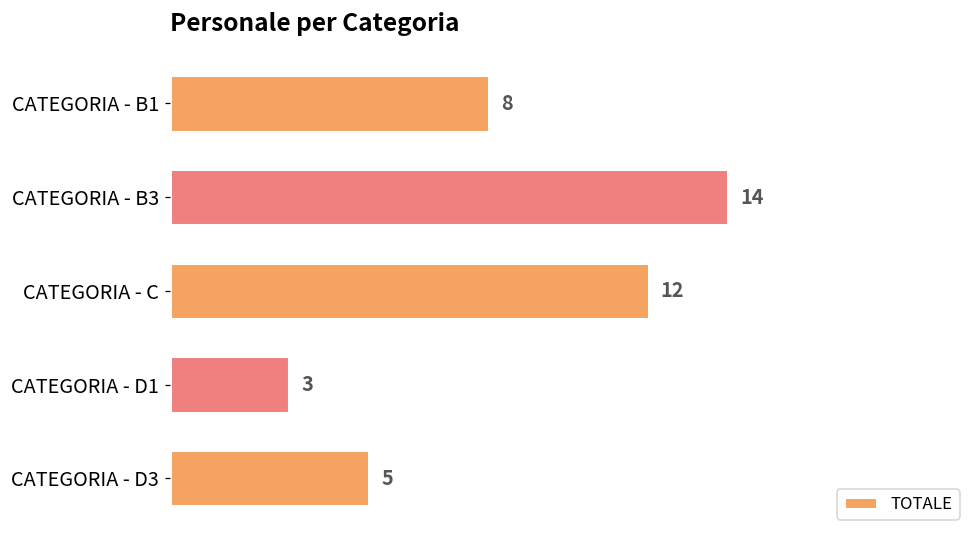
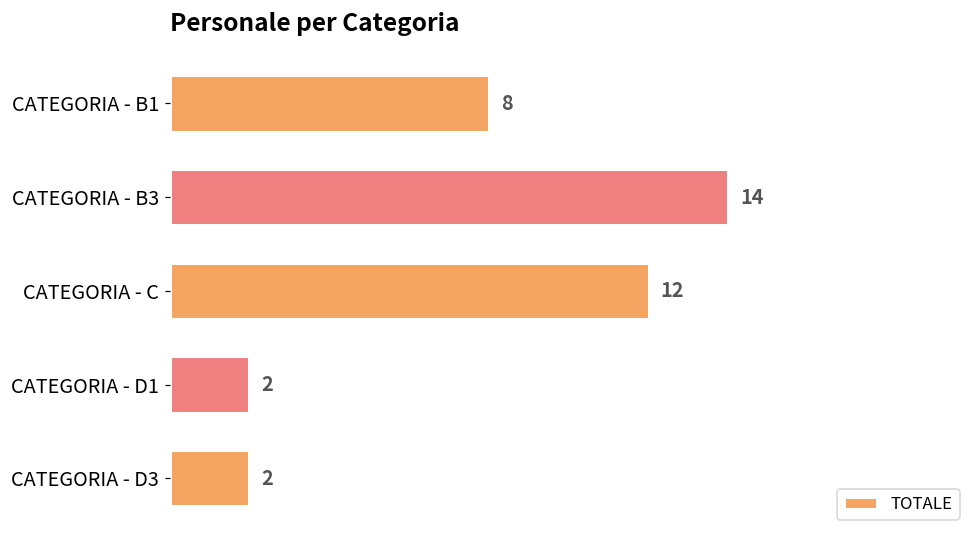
  {
    "CATEGORIA - B1": 8,
    "CATEGORIA - B3": 14,
    "CATEGORIA - C": 12,
-   "CATEGORIA - D1": 3,
-   "CATEGORIA - D3": 5
+   "CATEGORIA - D1": 2,
+   "CATEGORIA - D3": 2
  }
